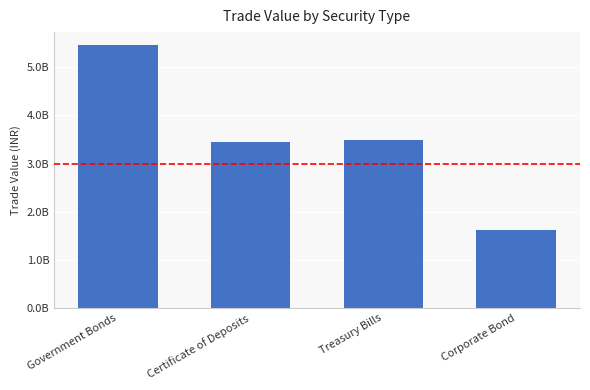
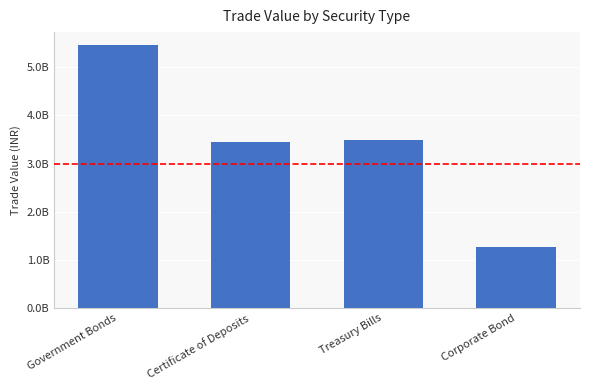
  {
    "Government Bonds": 5500000000,
    "Certificate of Deposits": 3400000000,
    "Treasury Bills": 3500000000,
-   "Corporate Bond": 1600000000
+   "Corporate Bond": 1300000000
  }
